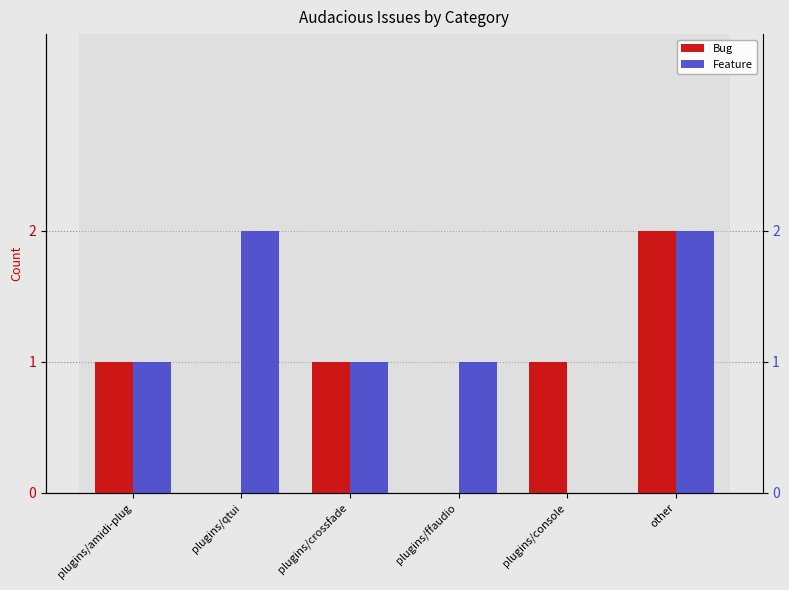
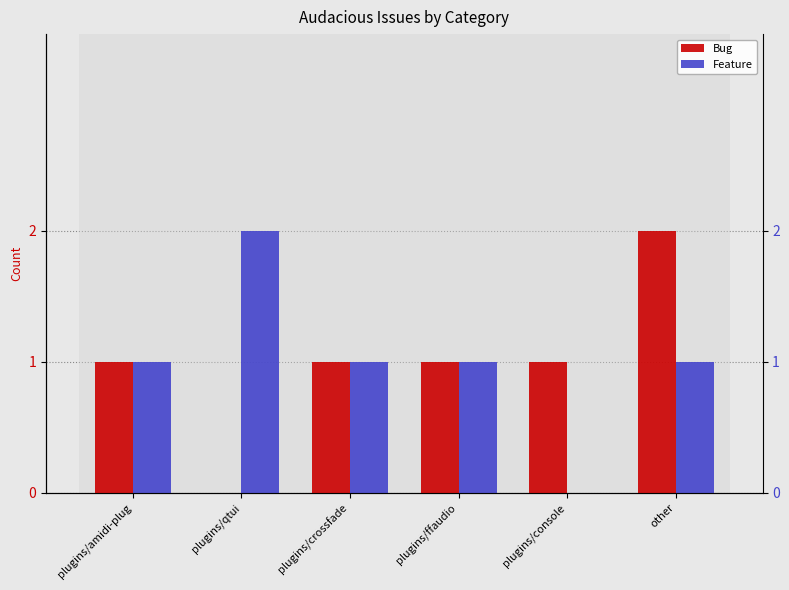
  {
    "Bug": {
      "plugins/amidi-plug": 1,
      "plugins/qtui": 0,
      "plugins/crossfade": 1,
-     "plugins/ffaudio": 0,
+     "plugins/ffaudio": 1,
      "plugins/console": 1,
      "other": 2
    },
    "Feature": {
      "plugins/amidi-plug": 1,
      "plugins/qtui": 2,
      "plugins/crossfade": 1,
      "plugins/ffaudio": 1,
      "plugins/console": 0,
-     "other": 2
+     "other": 1
    }
  }
